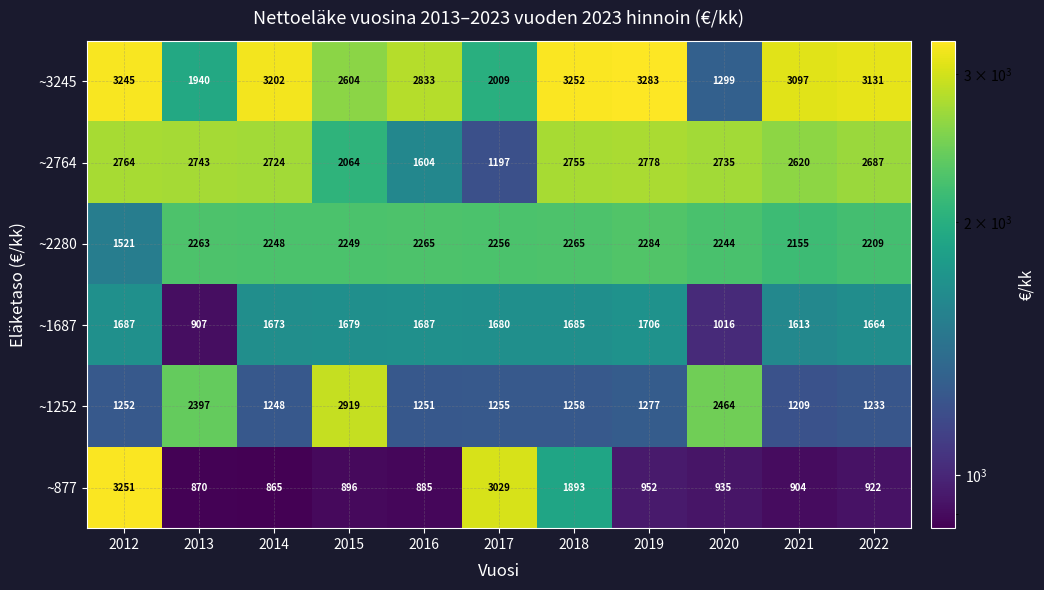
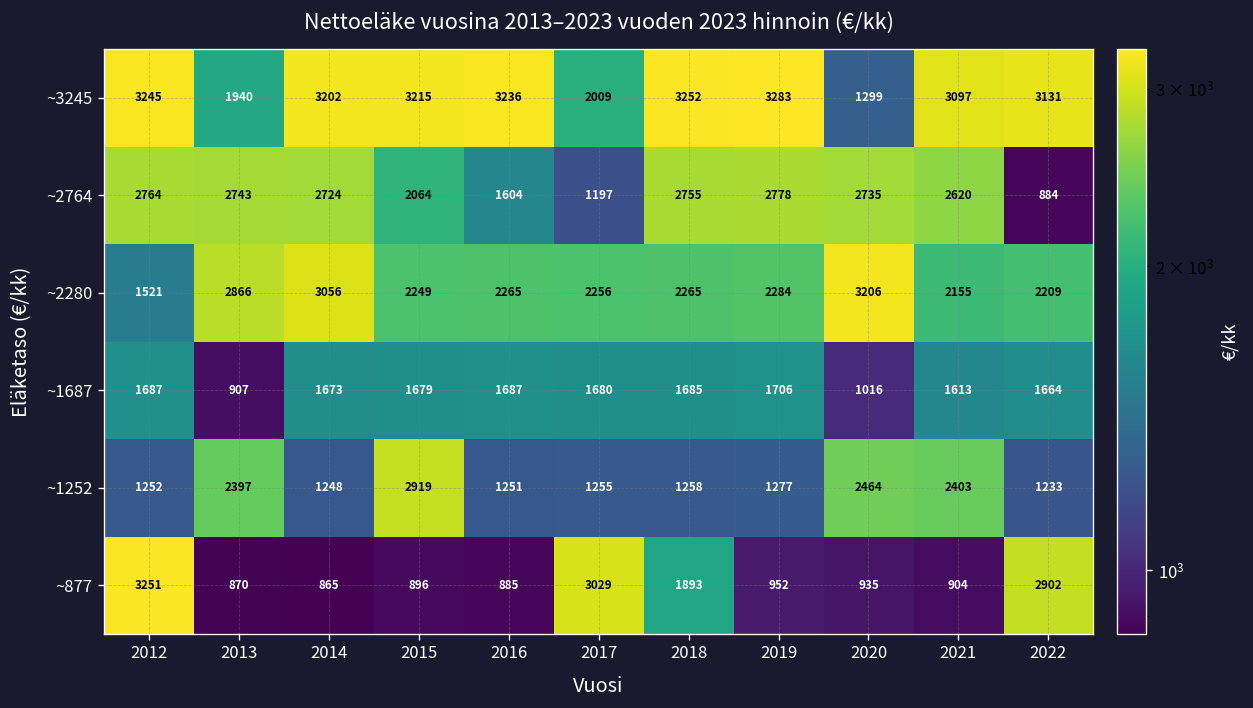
  {
    "~3245": {
      "2012": 3245,
      "2013": 1940,
      "2014": 3202,
-     "2015": 2604,
-     "2016": 2833,
+     "2015": 3215,
+     "2016": 3236,
      "2017": 2009,
      "2018": 3252,
      "2019": 3283,
      "2020": 1299,
      "2021": 3097,
      "2022": 3131
    },
    "~2764": {
      "2012": 2764,
      "2013": 2743,
      "2014": 2724,
      "2015": 2064,
      "2016": 1604,
      "2017": 1197,
      "2018": 2755,
      "2019": 2778,
      "2020": 2735,
      "2021": 2620,
-     "2022": 2687
+     "2022": 884
    },
    "~2280": {
      "2012": 1521,
-     "2013": 2263,
-     "2014": 2248,
+     "2013": 2866,
+     "2014": 3056,
      "2015": 2249,
      "2016": 2265,
      "2017": 2256,
      "2018": 2265,
      "2019": 2284,
-     "2020": 2244,
+     "2020": 3206,
      "2021": 2155,
      "2022": 2209
    },
    "~1687": {
      "2012": 1687,
      "2013": 907,
      "2014": 1673,
      "2015": 1679,
      "2016": 1687,
      "2017": 1680,
      "2018": 1685,
      "2019": 1706,
      "2020": 1016,
      "2021": 1613,
      "2022": 1664
    },
    "~1252": {
      "2012": 1252,
      "2013": 2397,
      "2014": 1248,
      "2015": 2919,
      "2016": 1251,
      "2017": 1255,
      "2018": 1258,
      "2019": 1277,
      "2020": 2464,
-     "2021": 1209,
+     "2021": 2403,
      "2022": 1233
    },
    "~877": {
      "2012": 3251,
      "2013": 870,
      "2014": 865,
      "2015": 896,
      "2016": 885,
      "2017": 3029,
      "2018": 1893,
      "2019": 952,
      "2020": 935,
      "2021": 904,
-     "2022": 922
+     "2022": 2902
    }
  }
